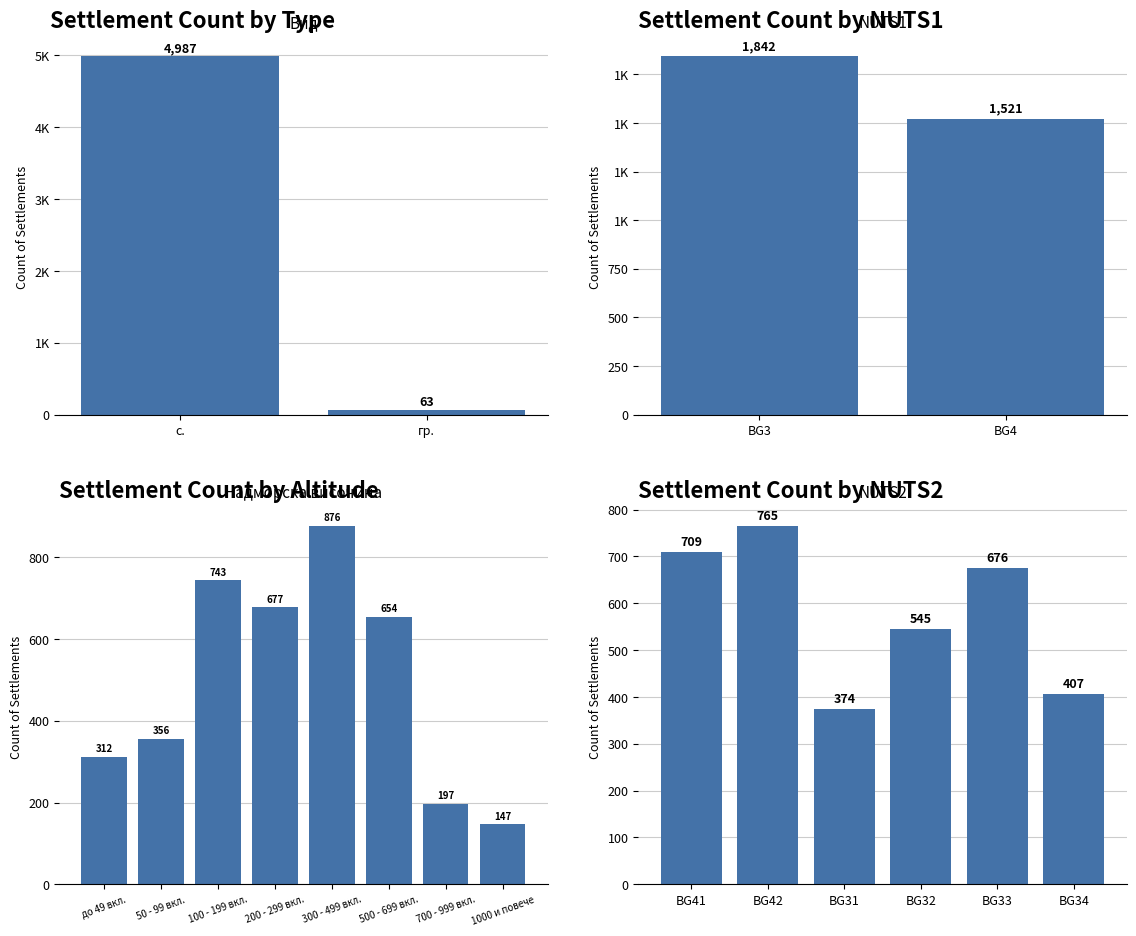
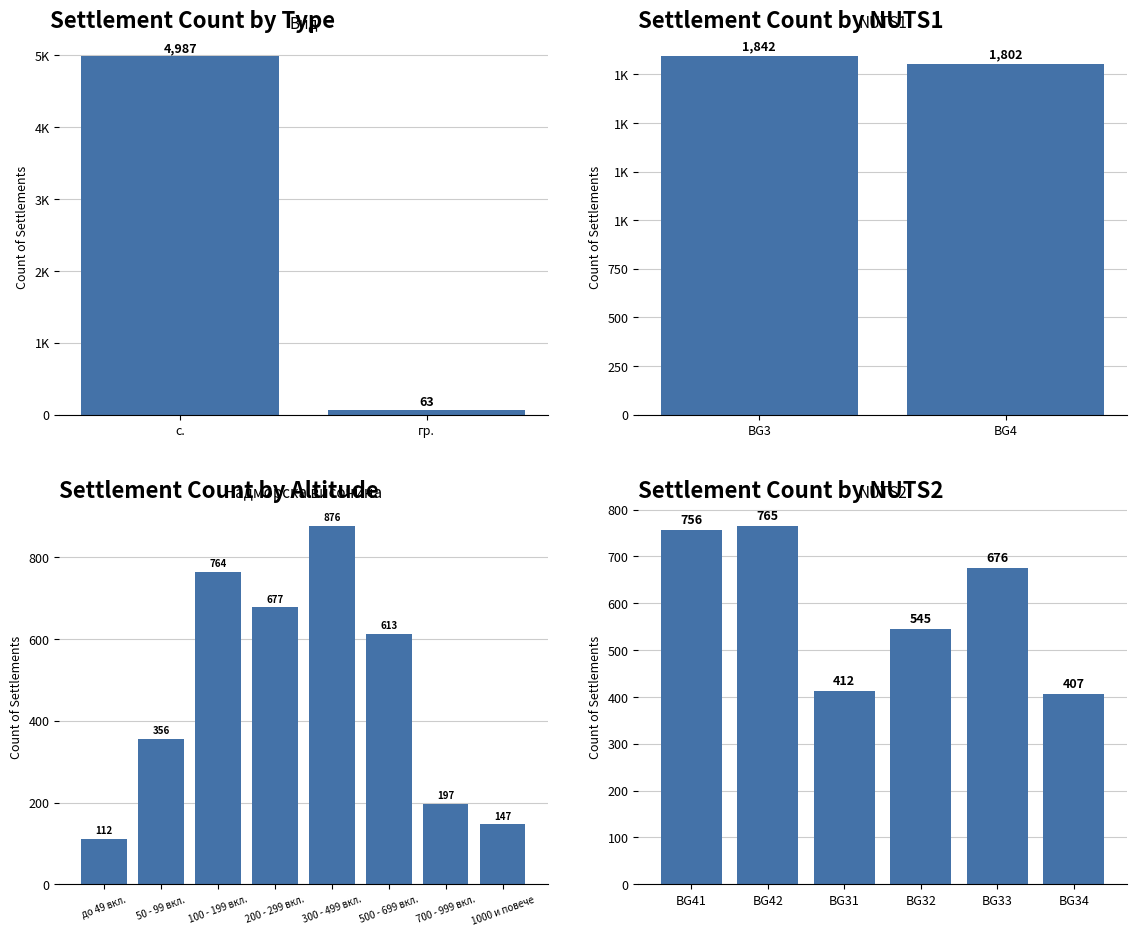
  {
    "Вид": {
      "с.": "4,987",
      "гр.": "63"
    },
    "NUTS1": {
      "BG3": "1,842",
-     "BG4": "1,521"
+     "BG4": "1,802"
    },
    "Надморска височина": {
-     "до 49 вкл.": "312",
+     "до 49 вкл.": "112",
      "50 - 99 вкл.": "356",
-     "100 - 199 вкл.": "743",
+     "100 - 199 вкл.": "764",
      "200 - 299 вкл.": "677",
      "300 - 499 вкл.": "876",
-     "500 - 699 вкл.": "654",
+     "500 - 699 вкл.": "613",
      "700 - 999 вкл.": "197",
      "1000 и повече": "147"
    },
    "NUTS2": {
-     "BG41": "709",
+     "BG41": "756",
      "BG42": "765",
-     "BG31": "374",
+     "BG31": "412",
      "BG32": "545",
      "BG33": "676",
      "BG34": "407"
    }
  }
